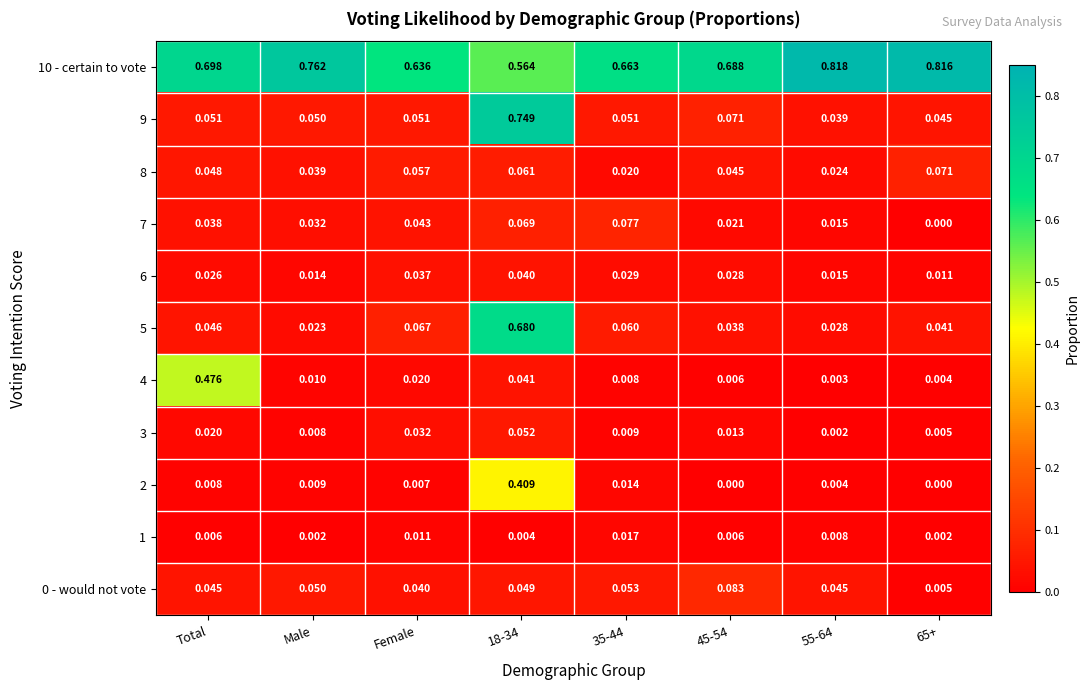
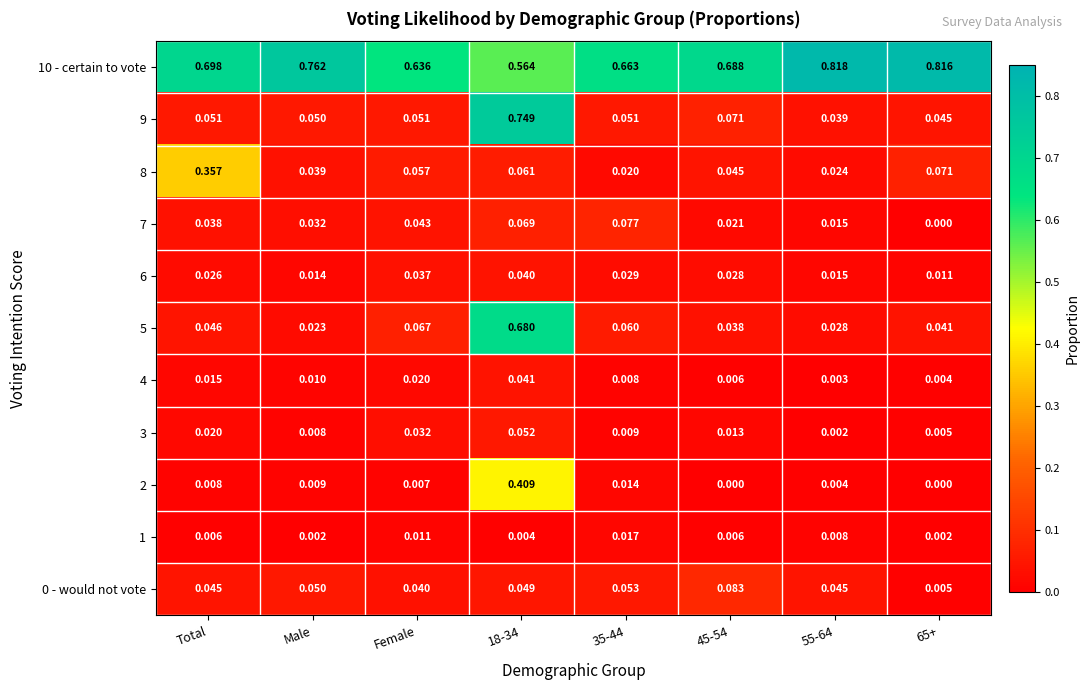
  {
    "10 - certain to vote": {
      "Total": 0.698,
      "Male": 0.762,
      "Female": 0.636,
      "18-34": 0.564,
      "35-44": 0.663,
      "45-54": 0.688,
      "55-64": 0.818,
      "65+": 0.816
    },
    "9": {
      "Total": 0.051,
      "Male": 0.050,
      "Female": 0.051,
      "18-34": 0.749,
      "35-44": 0.051,
      "45-54": 0.071,
      "55-64": 0.039,
      "65+": 0.045
    },
    "8": {
-     "Total": 0.048,
+     "Total": 0.357,
      "Male": 0.039,
      "Female": 0.057,
      "18-34": 0.061,
      "35-44": 0.020,
      "45-54": 0.045,
      "55-64": 0.024,
      "65+": 0.071
    },
    "7": {
      "Total": 0.038,
      "Male": 0.032,
      "Female": 0.043,
      "18-34": 0.069,
      "35-44": 0.077,
      "45-54": 0.021,
      "55-64": 0.015,
      "65+": 0.000
    },
    "6": {
      "Total": 0.026,
      "Male": 0.014,
      "Female": 0.037,
      "18-34": 0.040,
      "35-44": 0.029,
      "45-54": 0.028,
      "55-64": 0.015,
      "65+": 0.011
    },
    "5": {
      "Total": 0.046,
      "Male": 0.023,
      "Female": 0.067,
      "18-34": 0.680,
      "35-44": 0.060,
      "45-54": 0.038,
      "55-64": 0.028,
      "65+": 0.041
    },
    "4": {
-     "Total": 0.476,
+     "Total": 0.015,
      "Male": 0.010,
      "Female": 0.020,
      "18-34": 0.041,
      "35-44": 0.008,
      "45-54": 0.006,
      "55-64": 0.003,
      "65+": 0.004
    },
    "3": {
      "Total": 0.020,
      "Male": 0.008,
      "Female": 0.032,
      "18-34": 0.052,
      "35-44": 0.009,
      "45-54": 0.013,
      "55-64": 0.002,
      "65+": 0.005
    },
    "2": {
      "Total": 0.008,
      "Male": 0.009,
      "Female": 0.007,
      "18-34": 0.409,
      "35-44": 0.014,
      "45-54": 0.000,
      "55-64": 0.004,
      "65+": 0.000
    },
    "1": {
      "Total": 0.006,
      "Male": 0.002,
      "Female": 0.011,
      "18-34": 0.004,
      "35-44": 0.017,
      "45-54": 0.006,
      "55-64": 0.008,
      "65+": 0.002
    },
    "0 - would not vote": {
      "Total": 0.045,
      "Male": 0.050,
      "Female": 0.040,
      "18-34": 0.049,
      "35-44": 0.053,
      "45-54": 0.083,
      "55-64": 0.045,
      "65+": 0.005
    }
  }
